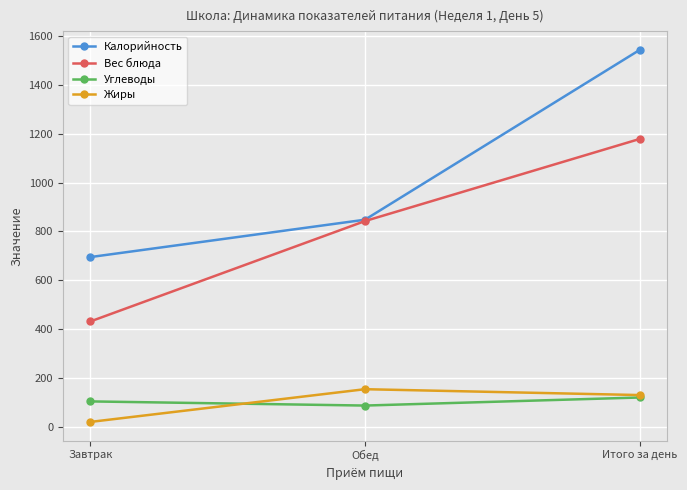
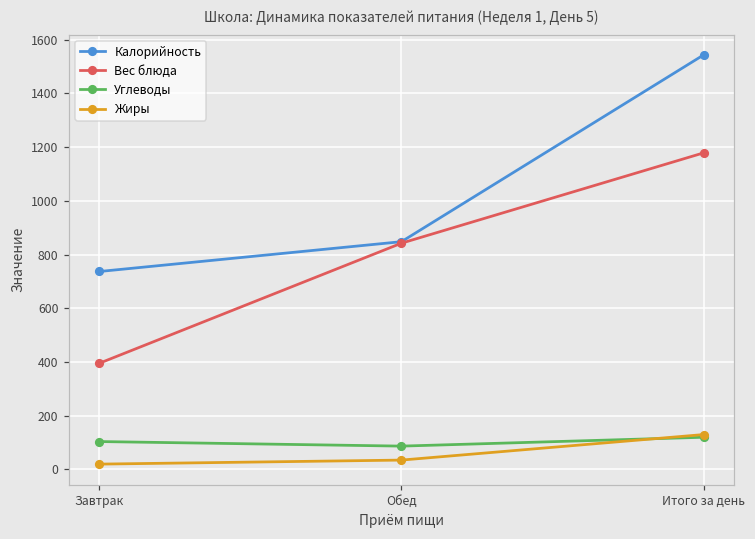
  {
    "Калорийность": {
-     "Завтрак": 700,
+     "Завтрак": 740,
      "Итого за день": 1540
    },
    "Вес блюда": {
-     "Завтрак": 430,
+     "Завтрак": 400,
      "Итого за день": 1180
    },
    "Углеводы": {
      "Завтрак": 100,
      "Обед": 90
    },
    "Жиры": {
      "Завтрак": 20,
-     "Обед": 150
+     "Обед": 40
    }
  }
